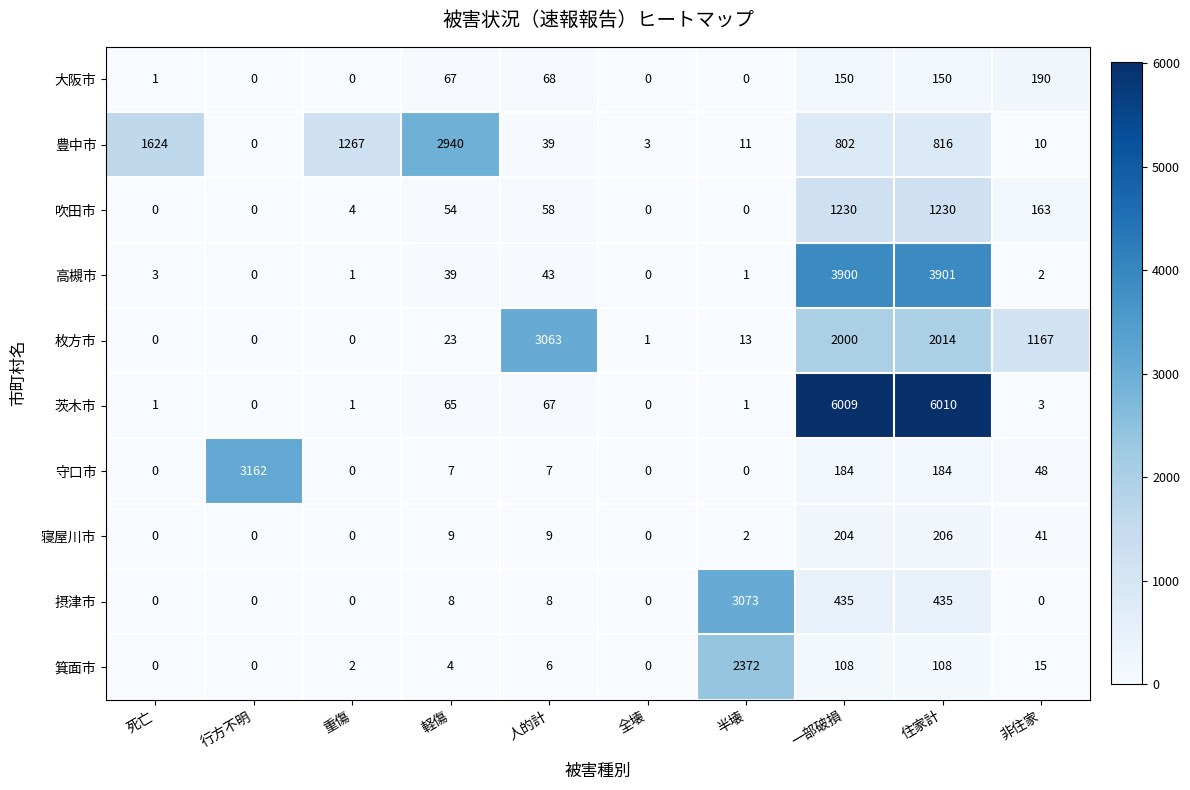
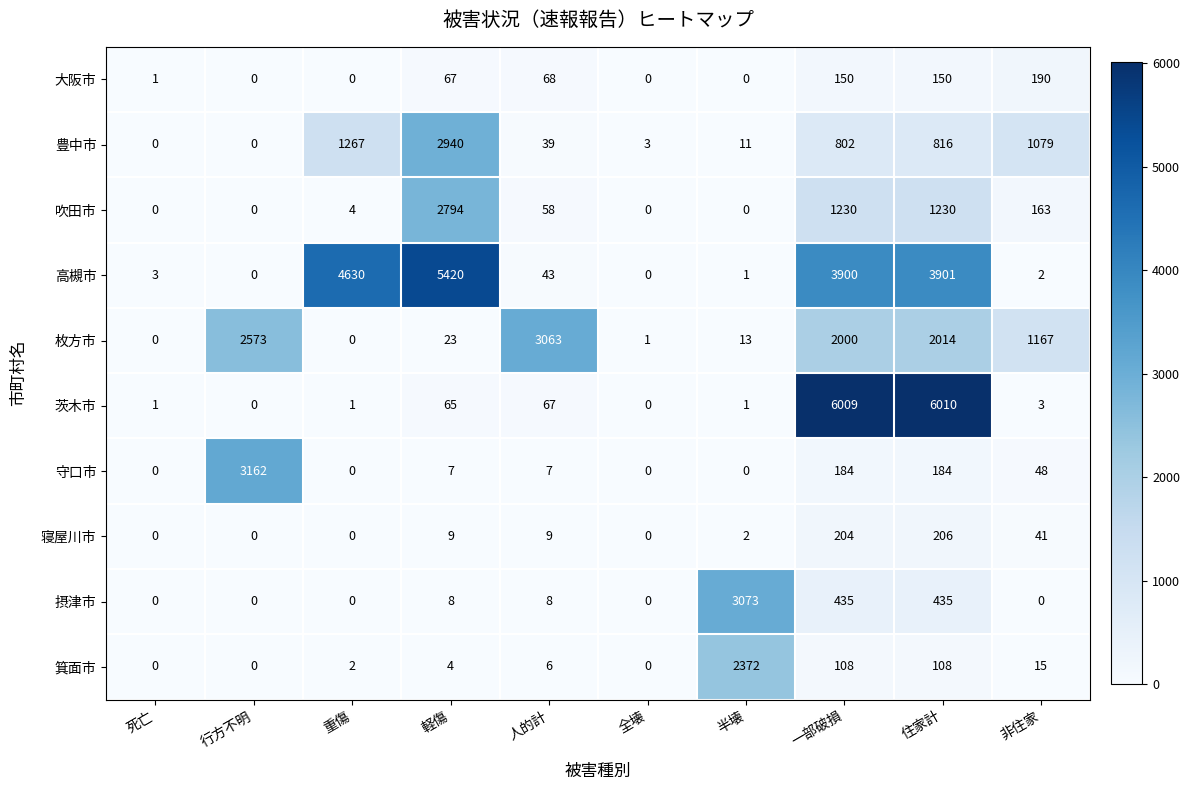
  {
    "大阪市": {
      "死亡": 1,
      "行方不明": 0,
      "重傷": 0,
      "軽傷": 67,
      "人的計": 68,
      "全壊": 0,
      "半壊": 0,
      "一部破損": 150,
      "住家計": 150,
      "非住家": 190
    },
    "豊中市": {
-     "死亡": 1624,
+     "死亡": 0,
      "行方不明": 0,
      "重傷": 1267,
      "軽傷": 2940,
      "人的計": 39,
      "全壊": 3,
      "半壊": 11,
      "一部破損": 802,
      "住家計": 816,
-     "非住家": 10
+     "非住家": 1079
    },
    "吹田市": {
      "死亡": 0,
      "行方不明": 0,
      "重傷": 4,
-     "軽傷": 54,
+     "軽傷": 2794,
      "人的計": 58,
      "全壊": 0,
      "半壊": 0,
      "一部破損": 1230,
      "住家計": 1230,
      "非住家": 163
    },
    "高槻市": {
      "死亡": 3,
      "行方不明": 0,
-     "重傷": 1,
-     "軽傷": 39,
+     "重傷": 4630,
+     "軽傷": 5420,
      "人的計": 43,
      "全壊": 0,
      "半壊": 1,
      "一部破損": 3900,
      "住家計": 3901,
      "非住家": 2
    },
    "枚方市": {
      "死亡": 0,
-     "行方不明": 0,
+     "行方不明": 2573,
      "重傷": 0,
      "軽傷": 23,
      "人的計": 3063,
      "全壊": 1,
      "半壊": 13,
      "一部破損": 2000,
      "住家計": 2014,
      "非住家": 1167
    },
    "茨木市": {
      "死亡": 1,
      "行方不明": 0,
      "重傷": 1,
      "軽傷": 65,
      "人的計": 67,
      "全壊": 0,
      "半壊": 1,
      "一部破損": 6009,
      "住家計": 6010,
      "非住家": 3
    },
    "守口市": {
      "死亡": 0,
      "行方不明": 3162,
      "重傷": 0,
      "軽傷": 7,
      "人的計": 7,
      "全壊": 0,
      "半壊": 0,
      "一部破損": 184,
      "住家計": 184,
      "非住家": 48
    },
    "寝屋川市": {
      "死亡": 0,
      "行方不明": 0,
      "重傷": 0,
      "軽傷": 9,
      "人的計": 9,
      "全壊": 0,
      "半壊": 2,
      "一部破損": 204,
      "住家計": 206,
      "非住家": 41
    },
    "摂津市": {
      "死亡": 0,
      "行方不明": 0,
      "重傷": 0,
      "軽傷": 8,
      "人的計": 8,
      "全壊": 0,
      "半壊": 3073,
      "一部破損": 435,
      "住家計": 435,
      "非住家": 0
    },
    "箕面市": {
      "死亡": 0,
      "行方不明": 0,
      "重傷": 2,
      "軽傷": 4,
      "人的計": 6,
      "全壊": 0,
      "半壊": 2372,
      "一部破損": 108,
      "住家計": 108,
      "非住家": 15
    }
  }
